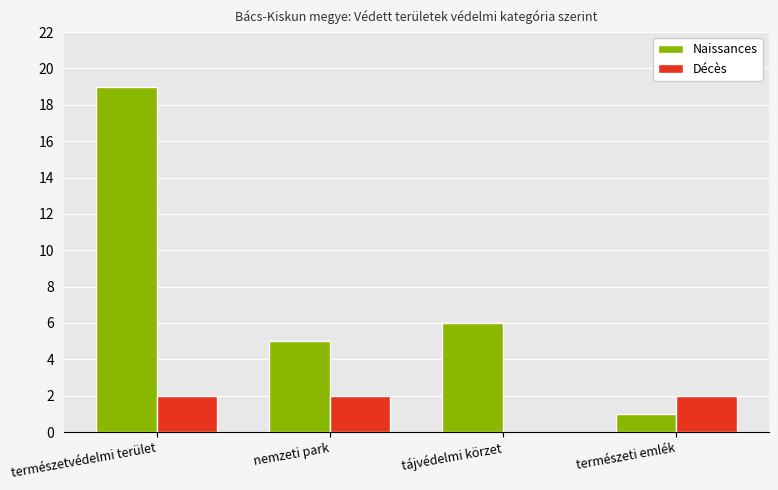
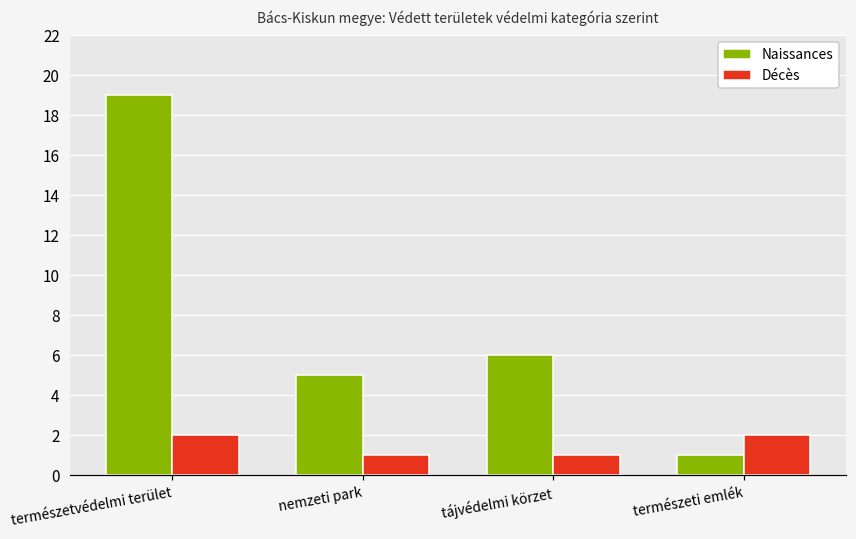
  {
    "Naissances": {
      "természetvédelmi terület": 19,
      "nemzeti park": 5,
      "tájvédelmi körzet": 6,
      "természeti emlék": 1
    },
    "Décès": {
      "természetvédelmi terület": 2,
-     "nemzeti park": 2,
-     "tájvédelmi körzet": 0,
+     "nemzeti park": 1,
+     "tájvédelmi körzet": 1,
      "természeti emlék": 2
    }
  }
